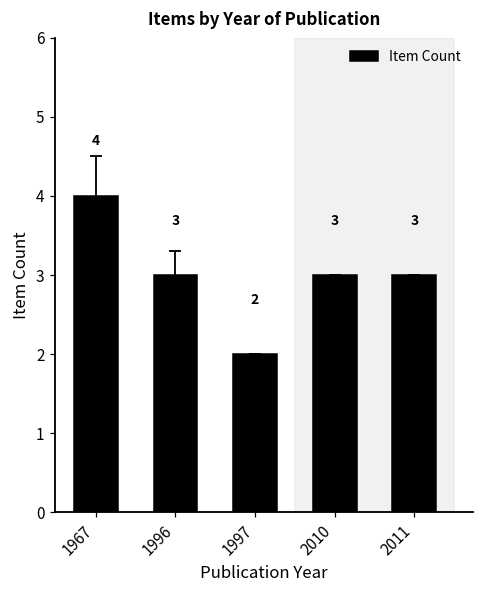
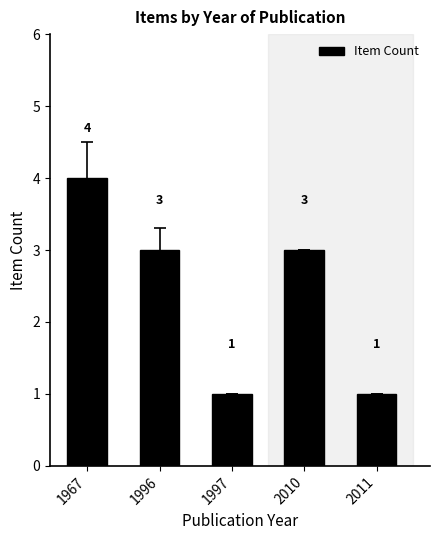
  {
    "Item Count": {
-     "1997": 2,
-     "2011": 3
+     "1997": 1,
+     "2011": 1
    }
  }
